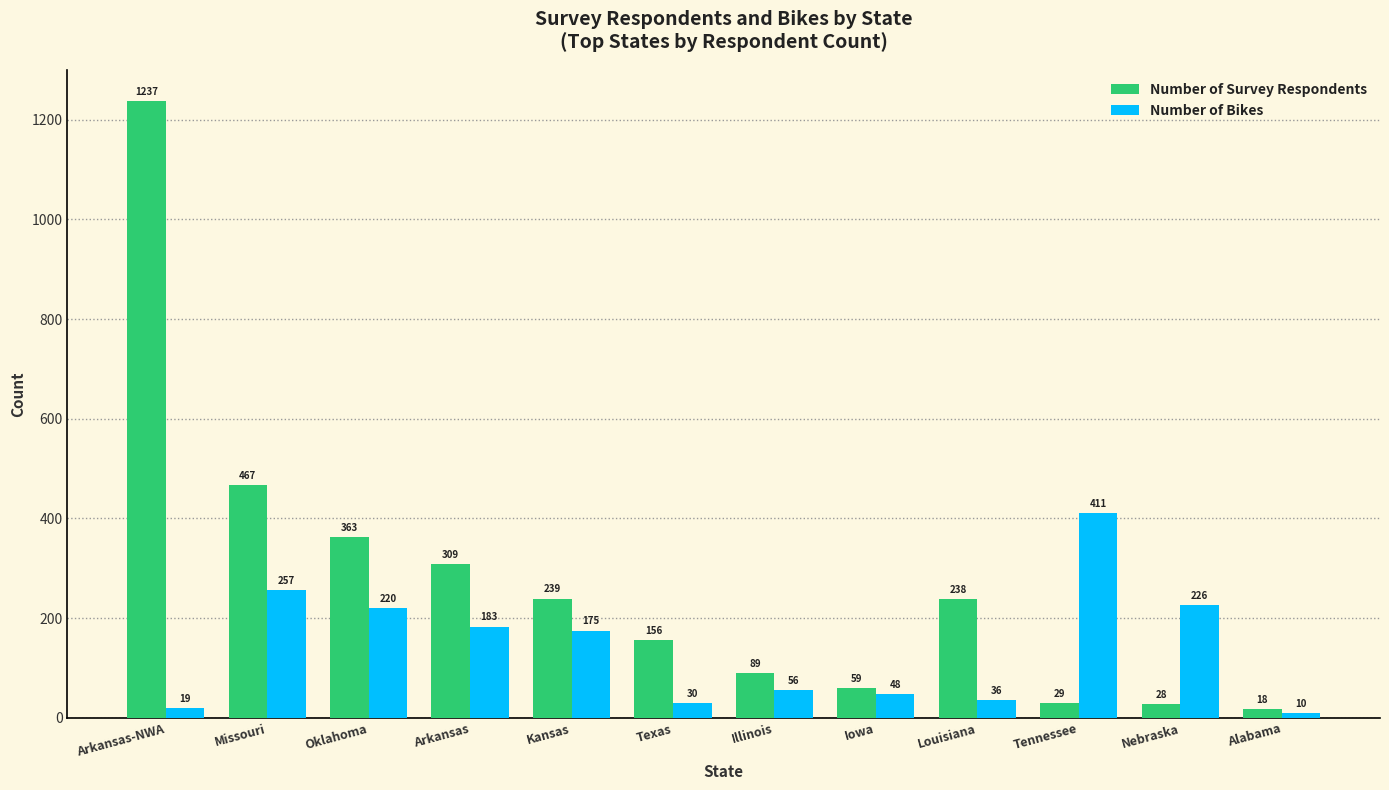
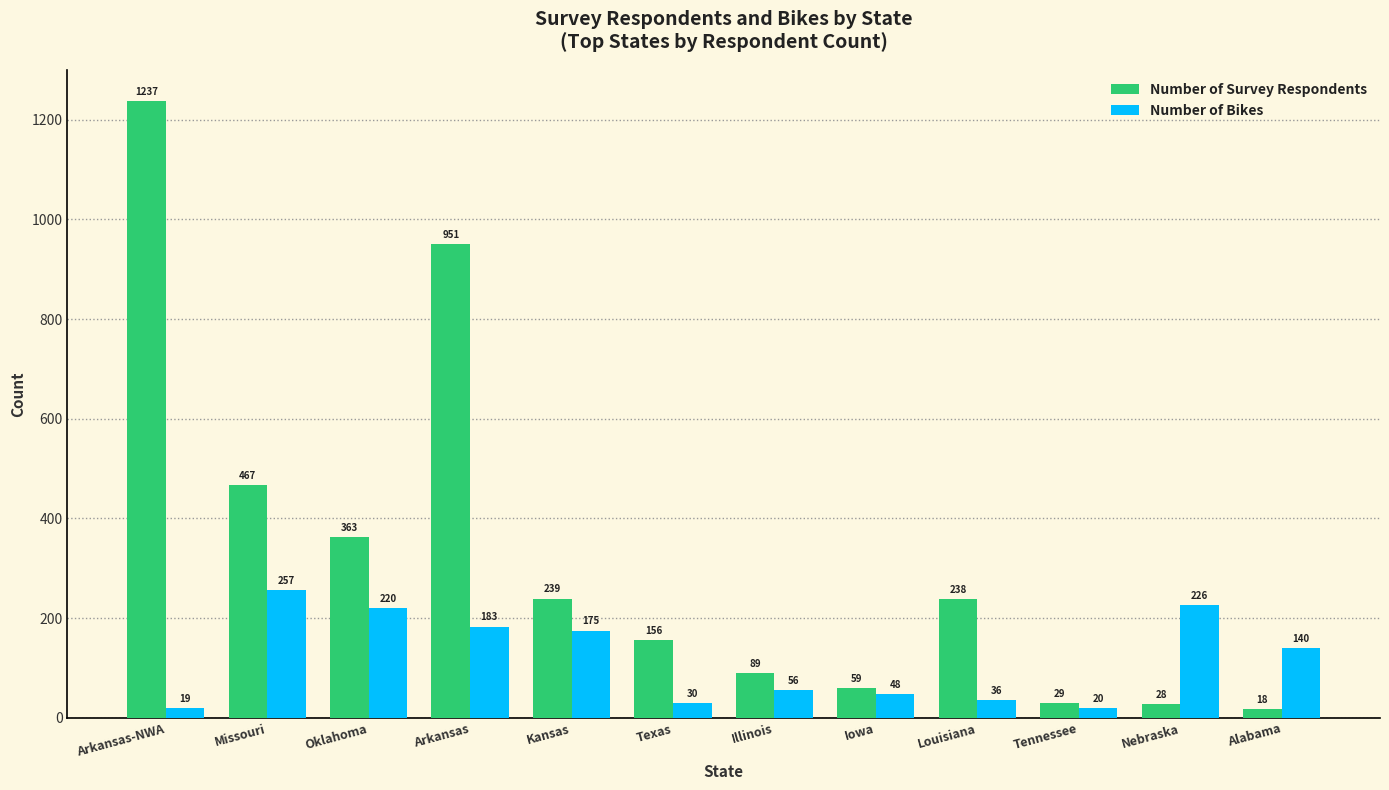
  {
    "Number of Survey Respondents": {
      "Arkansas-NWA": 1237,
      "Missouri": 467,
      "Oklahoma": 363,
-     "Arkansas": 309,
+     "Arkansas": 951,
      "Kansas": 239,
      "Texas": 156,
      "Illinois": 89,
      "Iowa": 59,
      "Louisiana": 238,
      "Tennessee": 29,
      "Nebraska": 28,
      "Alabama": 18
    },
    "Number of Bikes": {
      "Arkansas-NWA": 19,
      "Missouri": 257,
      "Oklahoma": 220,
      "Arkansas": 183,
      "Kansas": 175,
      "Texas": 30,
      "Illinois": 56,
      "Iowa": 48,
      "Louisiana": 36,
-     "Tennessee": 411,
+     "Tennessee": 20,
      "Nebraska": 226,
-     "Alabama": 10
+     "Alabama": 140
    }
  }
